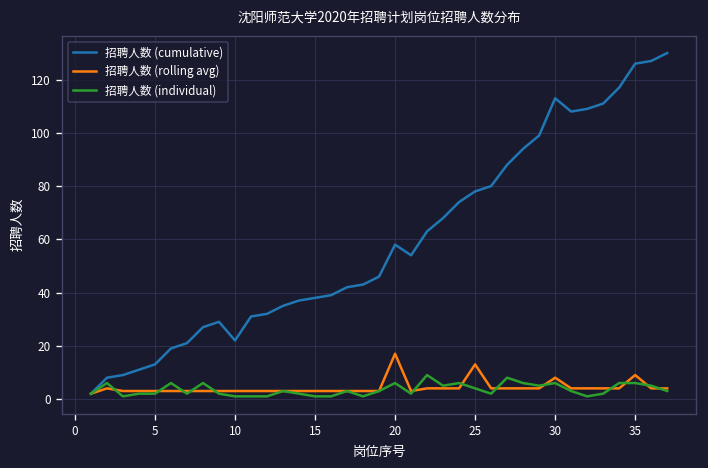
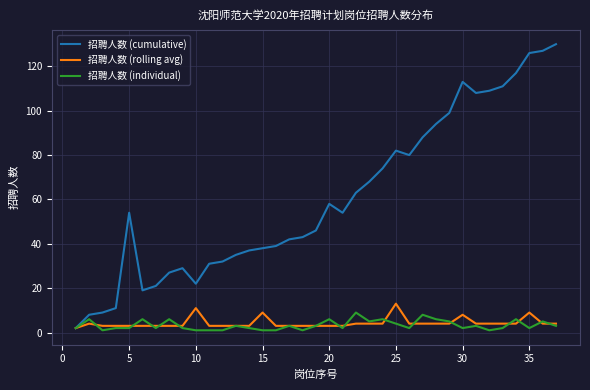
  {
    "招聘人数 (cumulative)": {
-     "5": 13,
+     "5": 54,
      "10": 22,
      "15": 38,
      "20": 58,
-     "25": 78,
+     "25": 82,
      "30": 113,
      "35": 126
    },
    "招聘人数 (rolling avg)": {
-     "10": 3,
-     "15": 3,
-     "20": 17,
+     "10": 11,
+     "15": 9,
+     "20": 3,
      "25": 13,
      "30": 8,
      "35": 9
    },
    "招聘人数 (individual)": {
      "10": 1,
      "15": 1,
      "20": 6,
      "25": 4,
-     "30": 6,
-     "35": 6
+     "30": 2,
+     "35": 2
    }
  }
